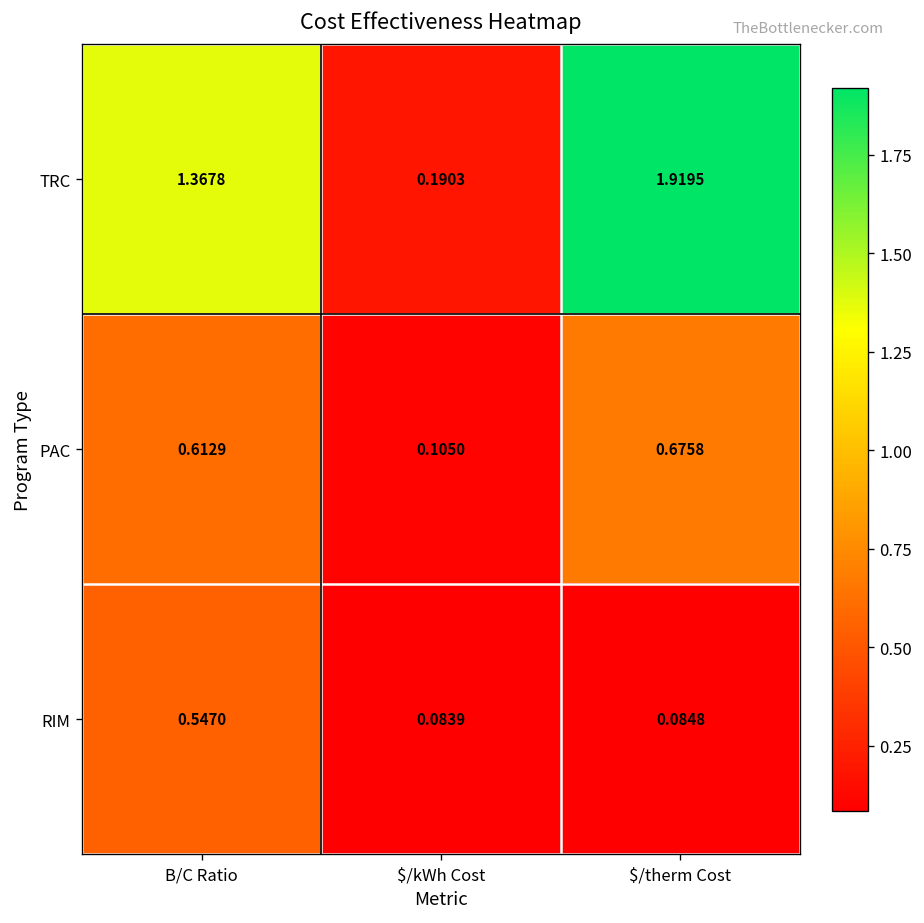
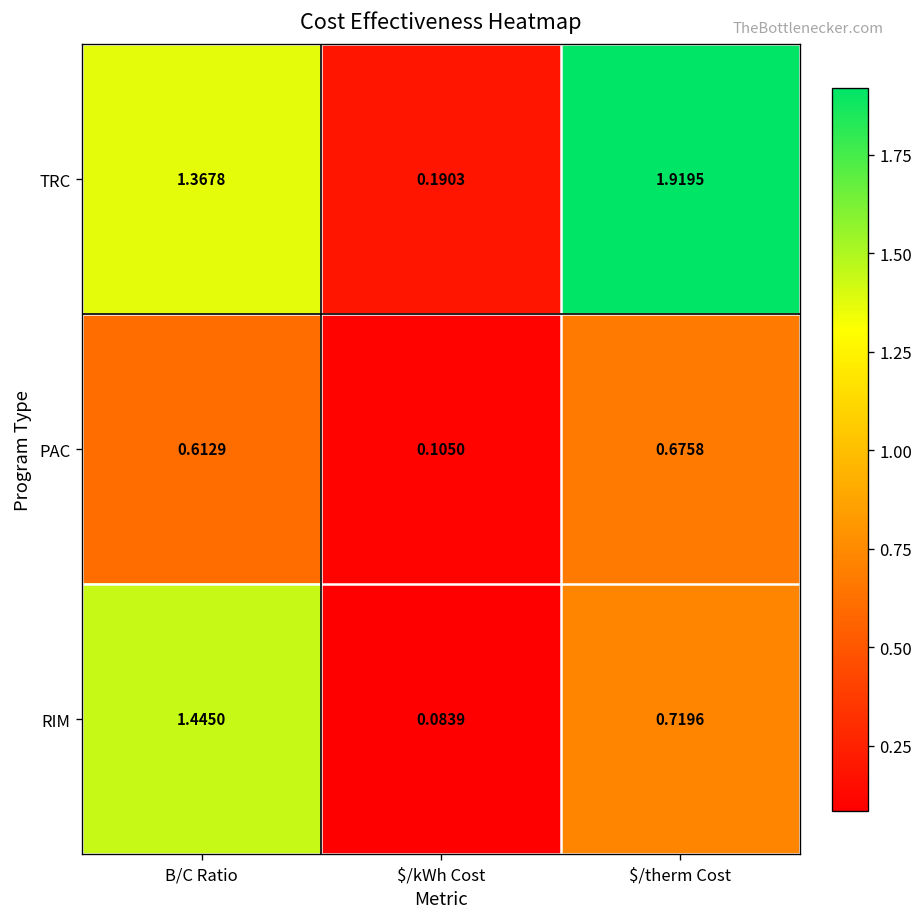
  {
    "TRC": {
      "B/C Ratio": 1.3678,
      "$/kWh Cost": 0.1903,
      "$/therm Cost": 1.9195
    },
    "PAC": {
      "B/C Ratio": 0.6129,
      "$/kWh Cost": 0.1050,
      "$/therm Cost": 0.6758
    },
    "RIM": {
-     "B/C Ratio": 0.5470,
+     "B/C Ratio": 1.4450,
      "$/kWh Cost": 0.0839,
-     "$/therm Cost": 0.0848
+     "$/therm Cost": 0.7196
    }
  }
